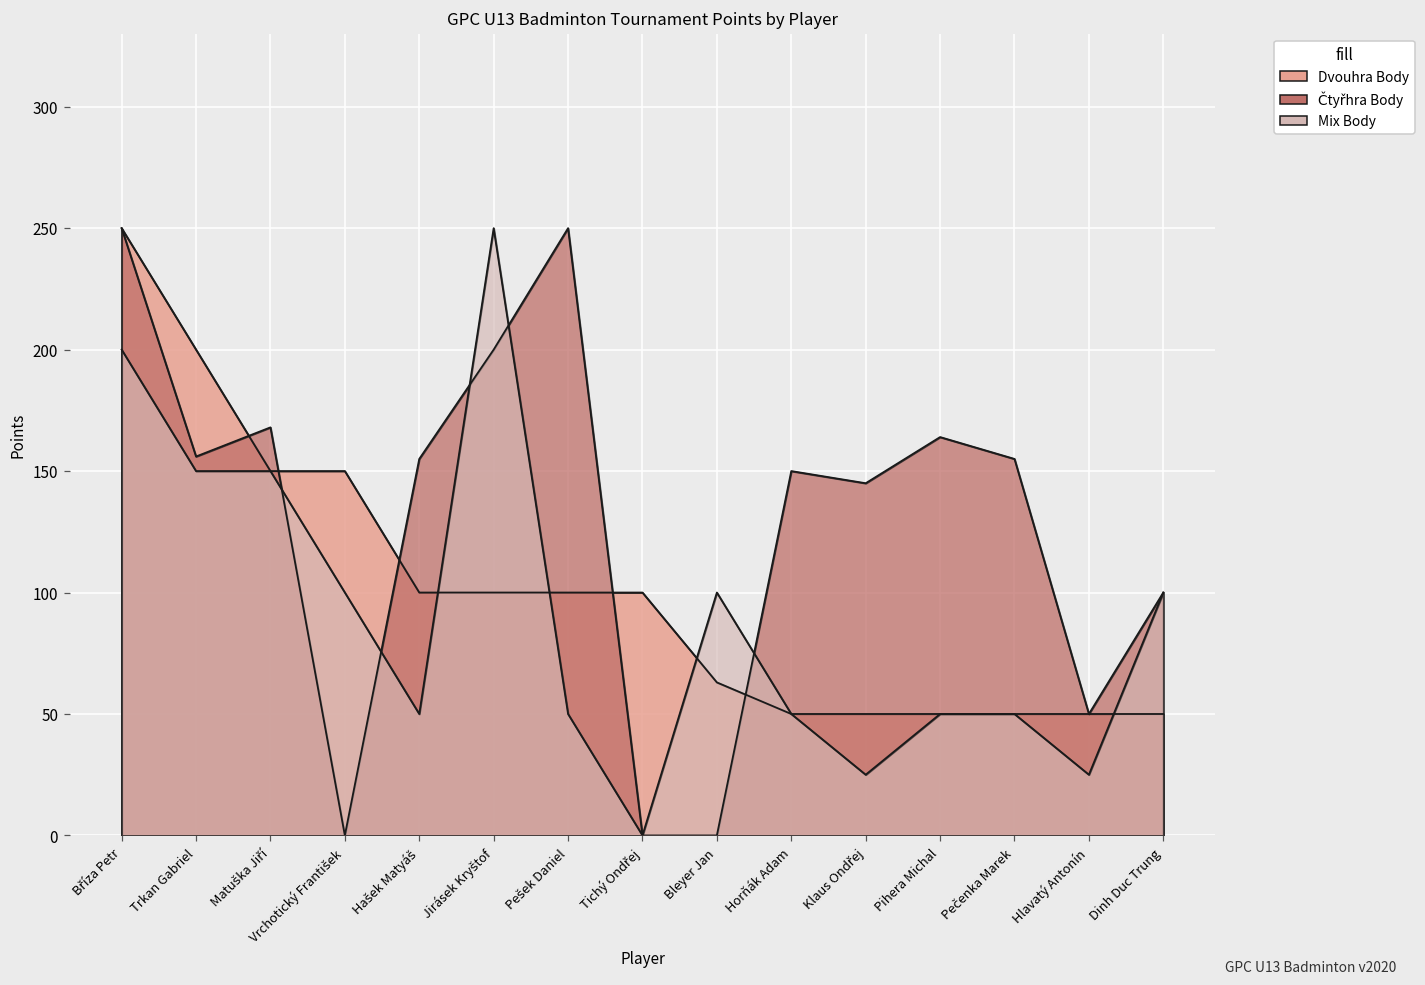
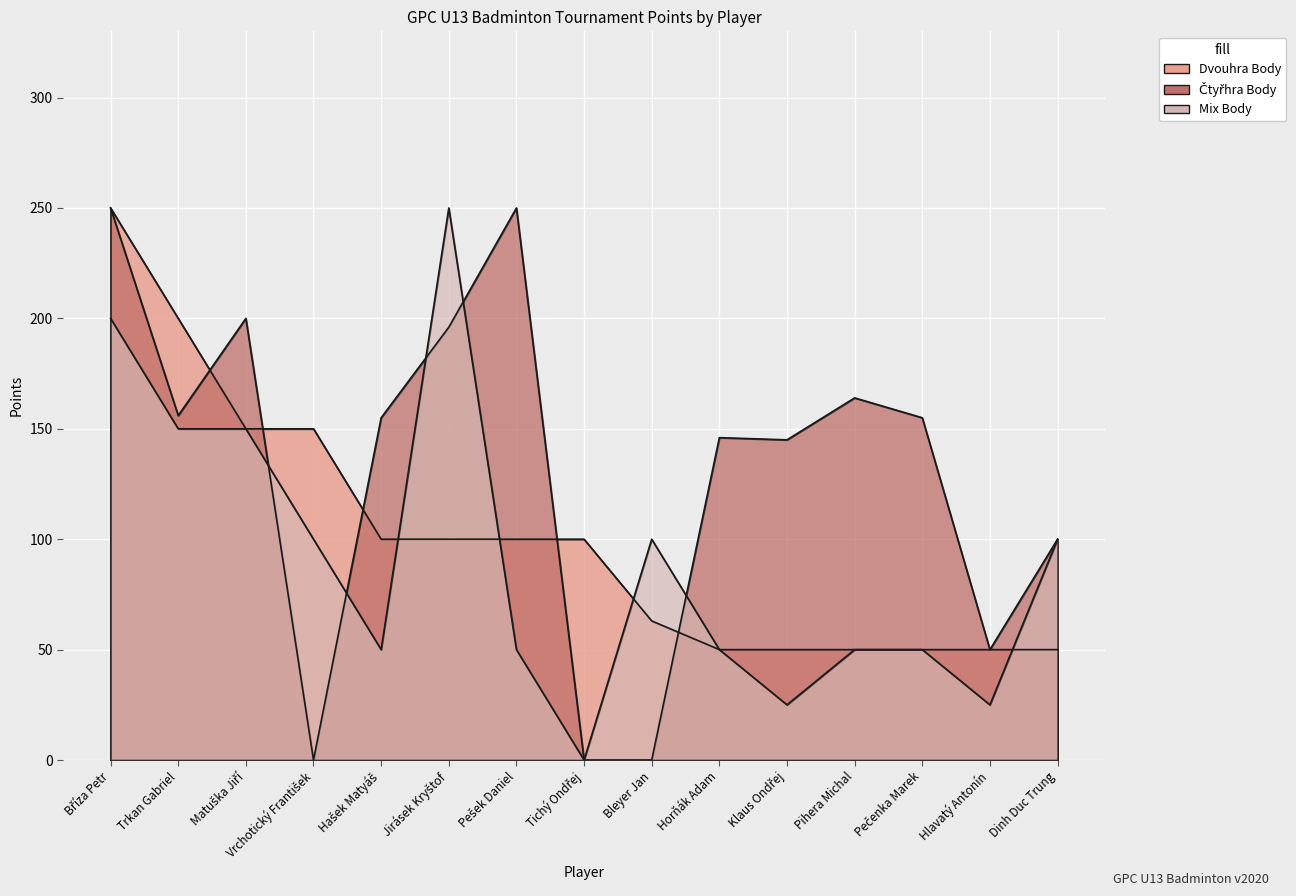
  {
    "Čtyřhra Body": {
      "Trkan Gabriel": 156,
-     "Matuška Jiří": 168,
+     "Matuška Jiří": 200,
      "Vrchotický František": 0,
      "Hašek Matyáš": 155,
-     "Jirásek Kryštof": 200,
+     "Jirásek Kryštof": 196,
      "Pešek Daniel": 250,
      "Bleyer Jan": 0,
-     "Horňák Adam": 150,
+     "Horňák Adam": 146,
      "Klaus Ondřej": 145,
      "Pihera Michal": 164,
      "Pečenka Marek": 155
    }
  }
